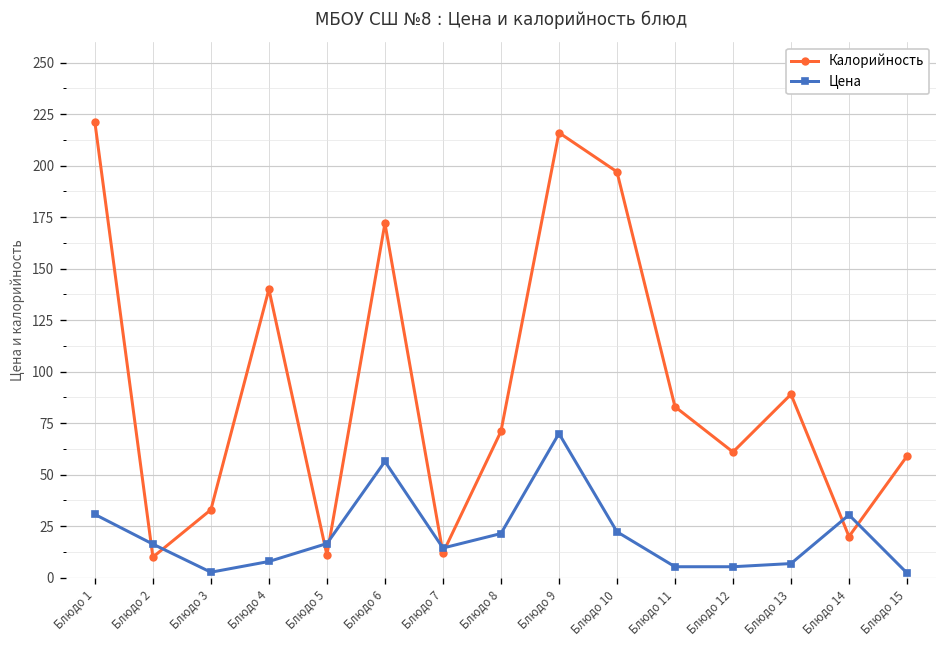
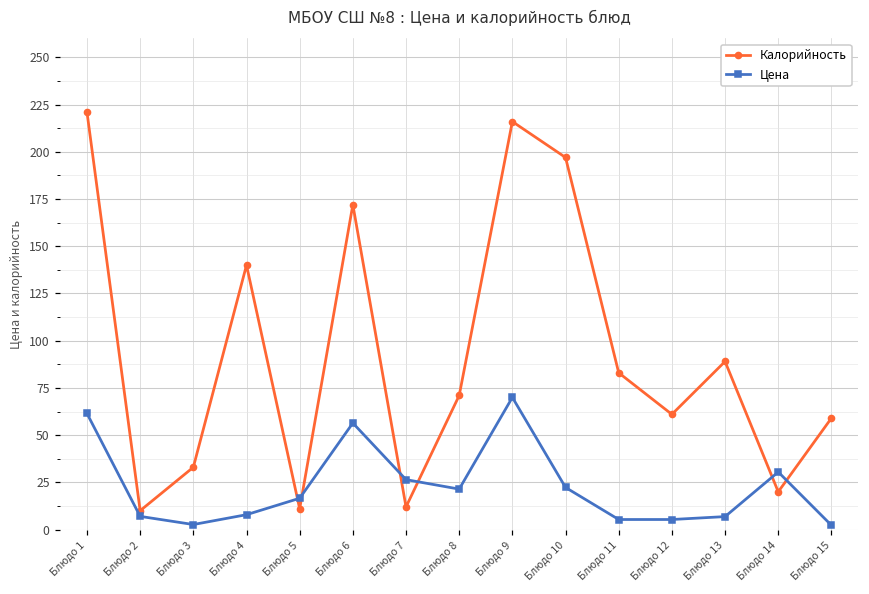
  {
    "Калорийность": {
      "Блюдо 1": 221,
      "Блюдо 2": 10,
      "Блюдо 3": 33,
      "Блюдо 4": 140,
      "Блюдо 5": 11,
      "Блюдо 6": 172,
      "Блюдо 7": 12,
      "Блюдо 8": 71,
      "Блюдо 9": 216,
      "Блюдо 10": 197,
      "Блюдо 11": 83,
      "Блюдо 12": 61,
      "Блюдо 13": 89,
      "Блюдо 14": 20,
      "Блюдо 15": 59
    },
    "Цена": {
-     "Блюдо 1": 31,
-     "Блюдо 2": 16,
+     "Блюдо 1": 61,
+     "Блюдо 2": 7,
      "Блюдо 3": 3,
      "Блюдо 4": 8,
      "Блюдо 5": 17,
      "Блюдо 6": 56,
-     "Блюдо 7": 14,
+     "Блюдо 7": 26,
      "Блюдо 8": 21,
      "Блюдо 9": 70,
      "Блюдо 10": 22,
      "Блюдо 11": 5,
      "Блюдо 12": 5,
      "Блюдо 13": 7,
      "Блюдо 14": 30,
      "Блюдо 15": 2
    }
  }
